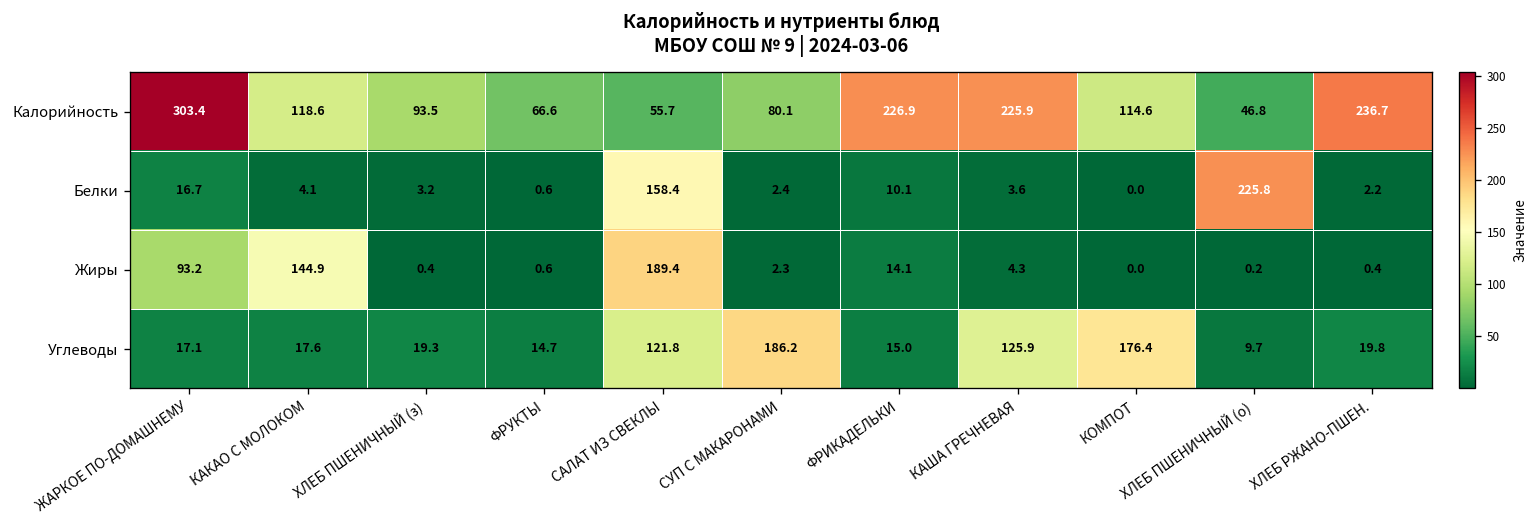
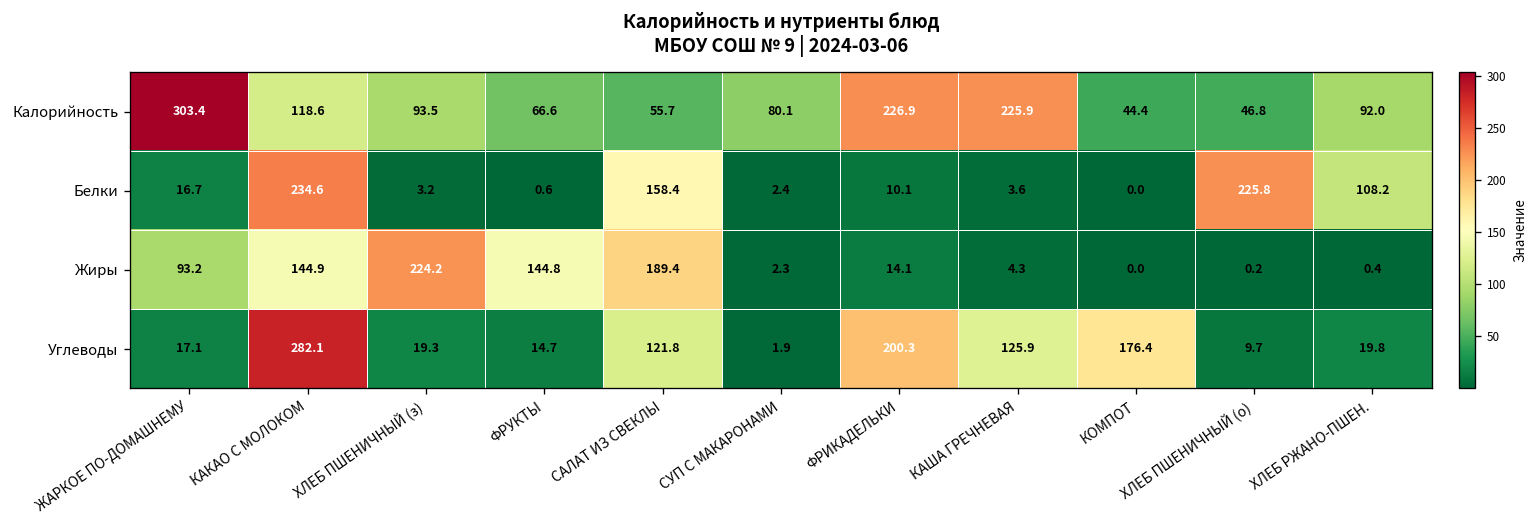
  {
    "Калорийность": {
      "ЖАРКОЕ ПО-ДОМАШНЕМУ": 303.4,
      "КАКАО С МОЛОКОМ": 118.6,
      "ХЛЕБ ПШЕНИЧНЫЙ (з)": 93.5,
      "ФРУКТЫ": 66.6,
      "САЛАТ ИЗ СВЕКЛЫ": 55.7,
      "СУП С МАКАРОНАМИ": 80.1,
      "ФРИКАДЕЛЬКИ": 226.9,
      "КАША ГРЕЧНЕВАЯ": 225.9,
-     "КОМПОТ": 114.6,
+     "КОМПОТ": 44.4,
      "ХЛЕБ ПШЕНИЧНЫЙ (о)": 46.8,
-     "ХЛЕБ РЖАНО-ПШЕН.": 236.7
+     "ХЛЕБ РЖАНО-ПШЕН.": 92.0
    },
    "Белки": {
      "ЖАРКОЕ ПО-ДОМАШНЕМУ": 16.7,
-     "КАКАО С МОЛОКОМ": 4.1,
+     "КАКАО С МОЛОКОМ": 234.6,
      "ХЛЕБ ПШЕНИЧНЫЙ (з)": 3.2,
      "ФРУКТЫ": 0.6,
      "САЛАТ ИЗ СВЕКЛЫ": 158.4,
      "СУП С МАКАРОНАМИ": 2.4,
      "ФРИКАДЕЛЬКИ": 10.1,
      "КАША ГРЕЧНЕВАЯ": 3.6,
      "КОМПОТ": 0.0,
      "ХЛЕБ ПШЕНИЧНЫЙ (о)": 225.8,
-     "ХЛЕБ РЖАНО-ПШЕН.": 2.2
+     "ХЛЕБ РЖАНО-ПШЕН.": 108.2
    },
    "Жиры": {
      "ЖАРКОЕ ПО-ДОМАШНЕМУ": 93.2,
      "КАКАО С МОЛОКОМ": 144.9,
-     "ХЛЕБ ПШЕНИЧНЫЙ (з)": 0.4,
-     "ФРУКТЫ": 0.6,
+     "ХЛЕБ ПШЕНИЧНЫЙ (з)": 224.2,
+     "ФРУКТЫ": 144.8,
      "САЛАТ ИЗ СВЕКЛЫ": 189.4,
      "СУП С МАКАРОНАМИ": 2.3,
      "ФРИКАДЕЛЬКИ": 14.1,
      "КАША ГРЕЧНЕВАЯ": 4.3,
      "КОМПОТ": 0.0,
      "ХЛЕБ ПШЕНИЧНЫЙ (о)": 0.2,
      "ХЛЕБ РЖАНО-ПШЕН.": 0.4
    },
    "Углеводы": {
      "ЖАРКОЕ ПО-ДОМАШНЕМУ": 17.1,
-     "КАКАО С МОЛОКОМ": 17.6,
+     "КАКАО С МОЛОКОМ": 282.1,
      "ХЛЕБ ПШЕНИЧНЫЙ (з)": 19.3,
      "ФРУКТЫ": 14.7,
      "САЛАТ ИЗ СВЕКЛЫ": 121.8,
-     "СУП С МАКАРОНАМИ": 186.2,
-     "ФРИКАДЕЛЬКИ": 15.0,
+     "СУП С МАКАРОНАМИ": 1.9,
+     "ФРИКАДЕЛЬКИ": 200.3,
      "КАША ГРЕЧНЕВАЯ": 125.9,
      "КОМПОТ": 176.4,
      "ХЛЕБ ПШЕНИЧНЫЙ (о)": 9.7,
      "ХЛЕБ РЖАНО-ПШЕН.": 19.8
    }
  }
